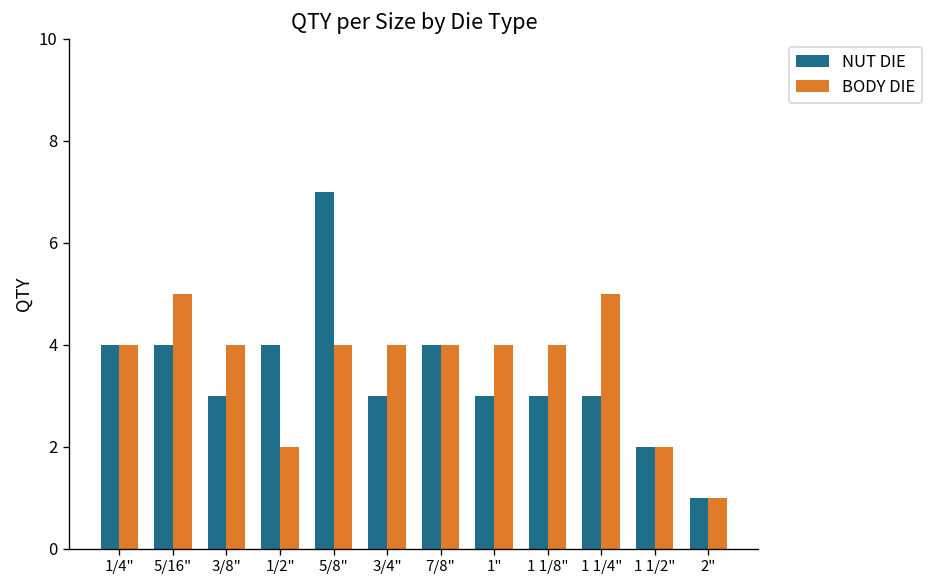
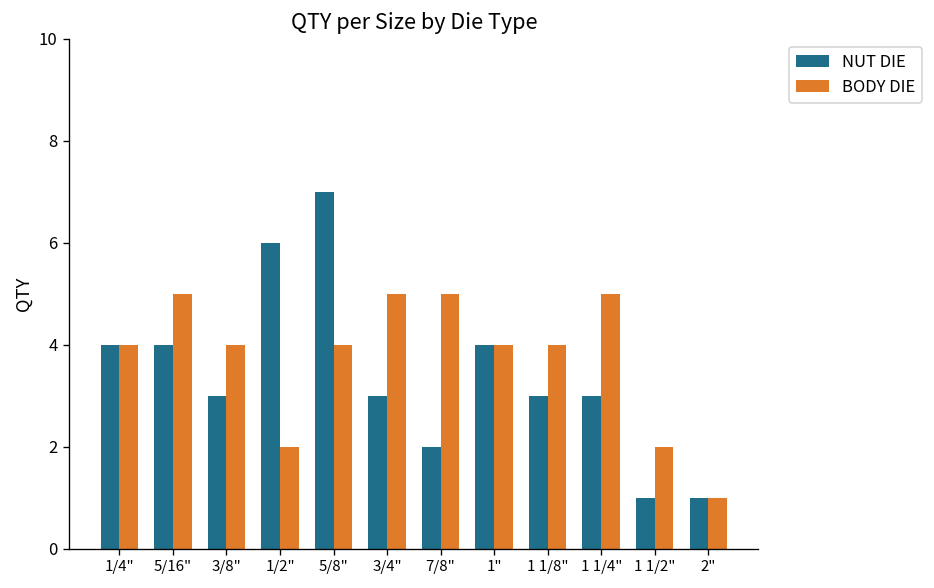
  {
    "NUT DIE": {
      "1/4\"": 4,
      "5/16\"": 4,
      "3/8\"": 3,
-     "1/2\"": 4,
+     "1/2\"": 6,
      "5/8\"": 7,
      "3/4\"": 3,
-     "7/8\"": 4,
-     "1\"": 3,
+     "7/8\"": 2,
+     "1\"": 4,
      "1 1/8\"": 3,
      "1 1/4\"": 3,
-     "1 1/2\"": 2,
+     "1 1/2\"": 1,
      "2\"": 1
    },
    "BODY DIE": {
      "1/4\"": 4,
      "5/16\"": 5,
      "3/8\"": 4,
      "1/2\"": 2,
      "5/8\"": 4,
-     "3/4\"": 4,
-     "7/8\"": 4,
+     "3/4\"": 5,
+     "7/8\"": 5,
      "1\"": 4,
      "1 1/8\"": 4,
      "1 1/4\"": 5,
      "1 1/2\"": 2,
      "2\"": 1
    }
  }
